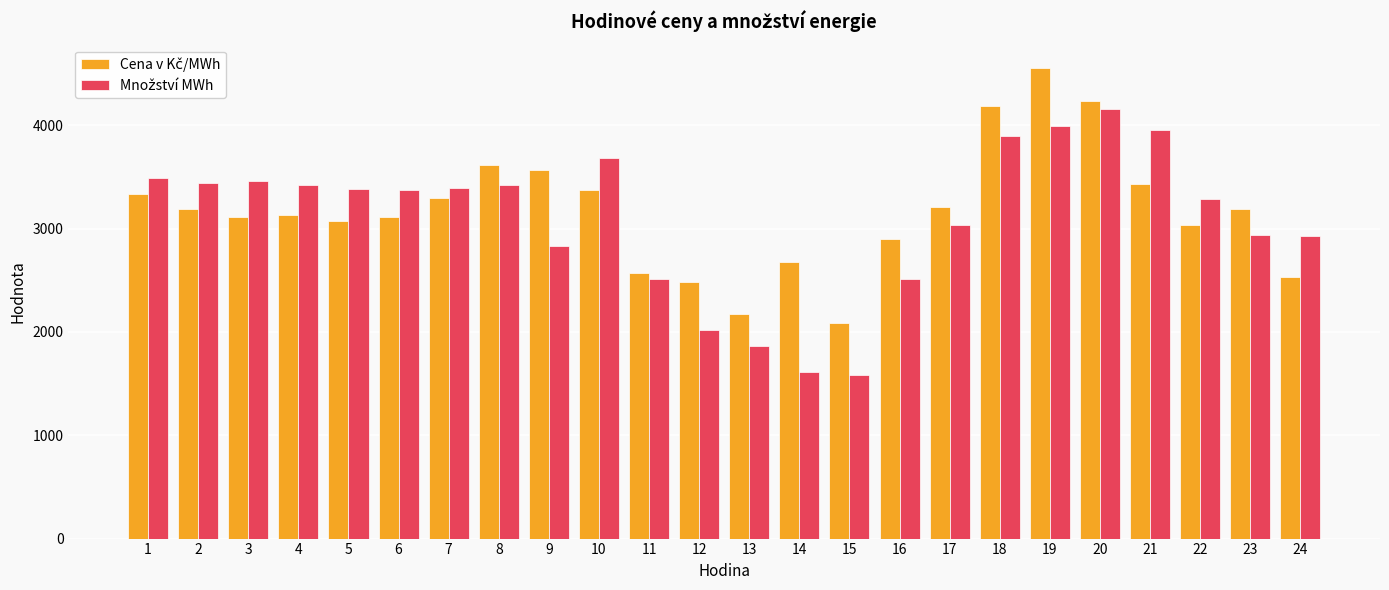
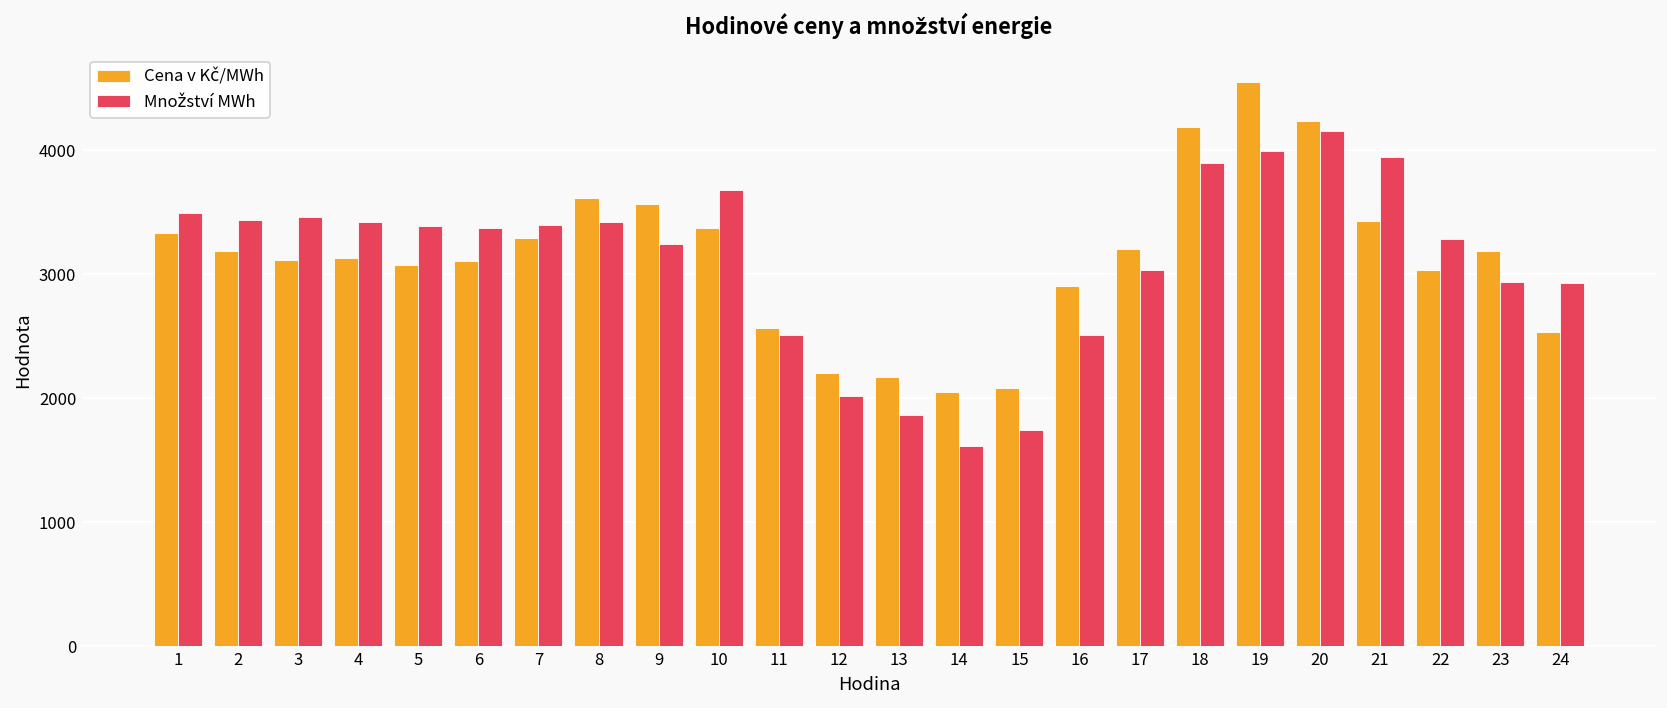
  {
    "Cena v Kč/MWh": {
      "1": 3330,
      "2": 3190,
      "3": 3120,
      "4": 3130,
      "5": 3080,
      "6": 3110,
      "7": 3290,
      "8": 3620,
      "9": 3570,
      "10": 3370,
      "11": 2570,
-     "12": 2480,
+     "12": 2210,
      "13": 2180,
-     "14": 2680,
+     "14": 2050,
      "15": 2080,
      "16": 2900,
      "17": 3210,
      "18": 4190,
      "19": 4550,
      "20": 4230,
      "21": 3430,
      "22": 3040,
      "23": 3190,
      "24": 2540
    },
    "Množství MWh": {
      "1": 3490,
      "2": 3440,
      "3": 3460,
      "4": 3430,
      "5": 3390,
      "6": 3370,
      "7": 3400,
      "8": 3420,
-     "9": 2830,
+     "9": 3250,
      "10": 3680,
      "11": 2510,
      "12": 2020,
      "13": 1870,
      "14": 1610,
-     "15": 1580,
+     "15": 1740,
      "16": 2510,
      "17": 3030,
      "18": 3900,
      "19": 3990,
      "20": 4160,
      "21": 3950,
      "22": 3280,
      "23": 2940,
      "24": 2930
    }
  }
